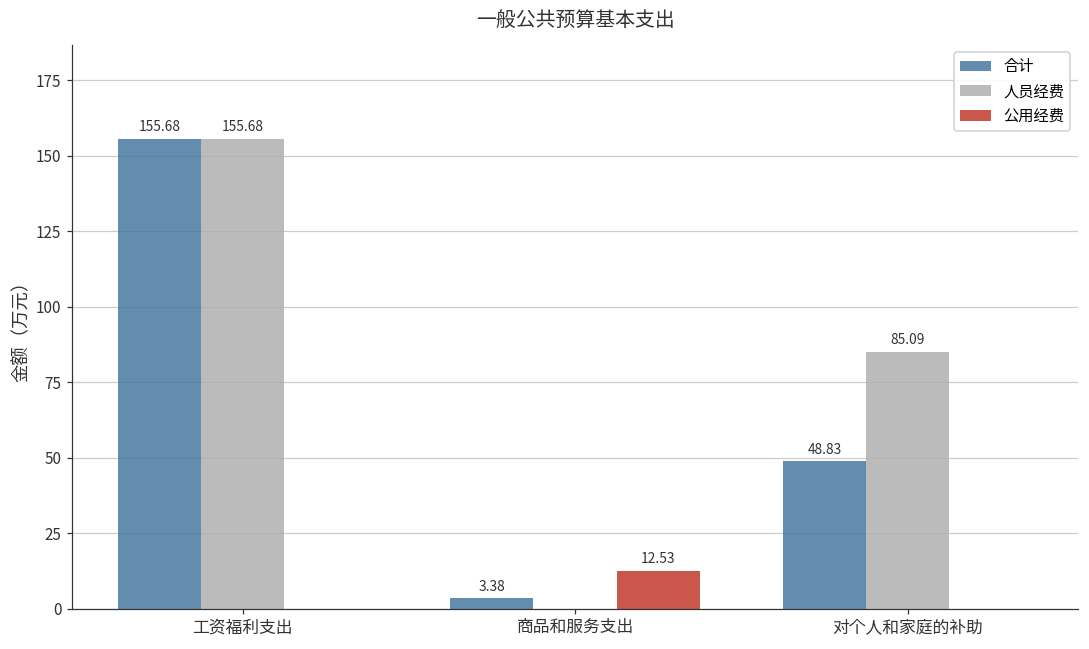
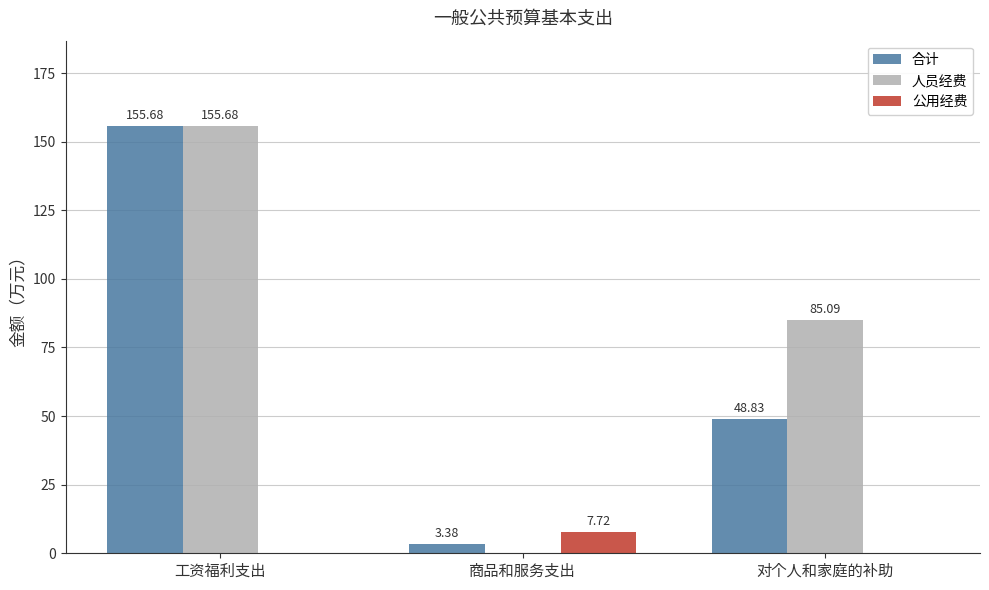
  {
    "合计": {
      "工资福利支出": 155.68,
      "商品和服务支出": 3.38,
      "对个人和家庭的补助": 48.83
    },
    "人员经费": {
      "工资福利支出": 155.68,
      "对个人和家庭的补助": 85.09
    },
    "公用经费": {
-     "商品和服务支出": 12.53
+     "商品和服务支出": 7.72
    }
  }
